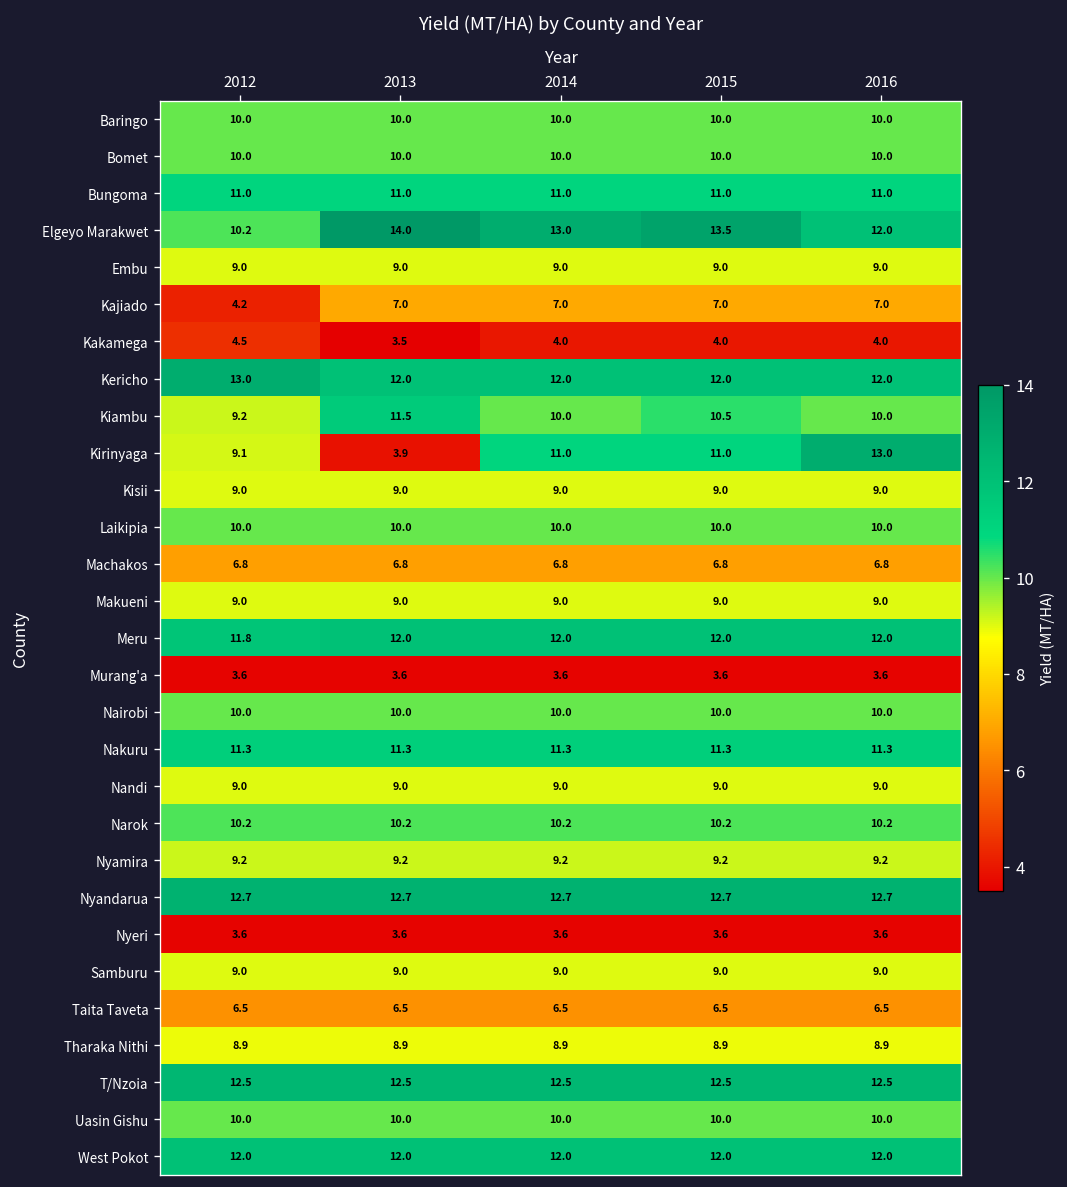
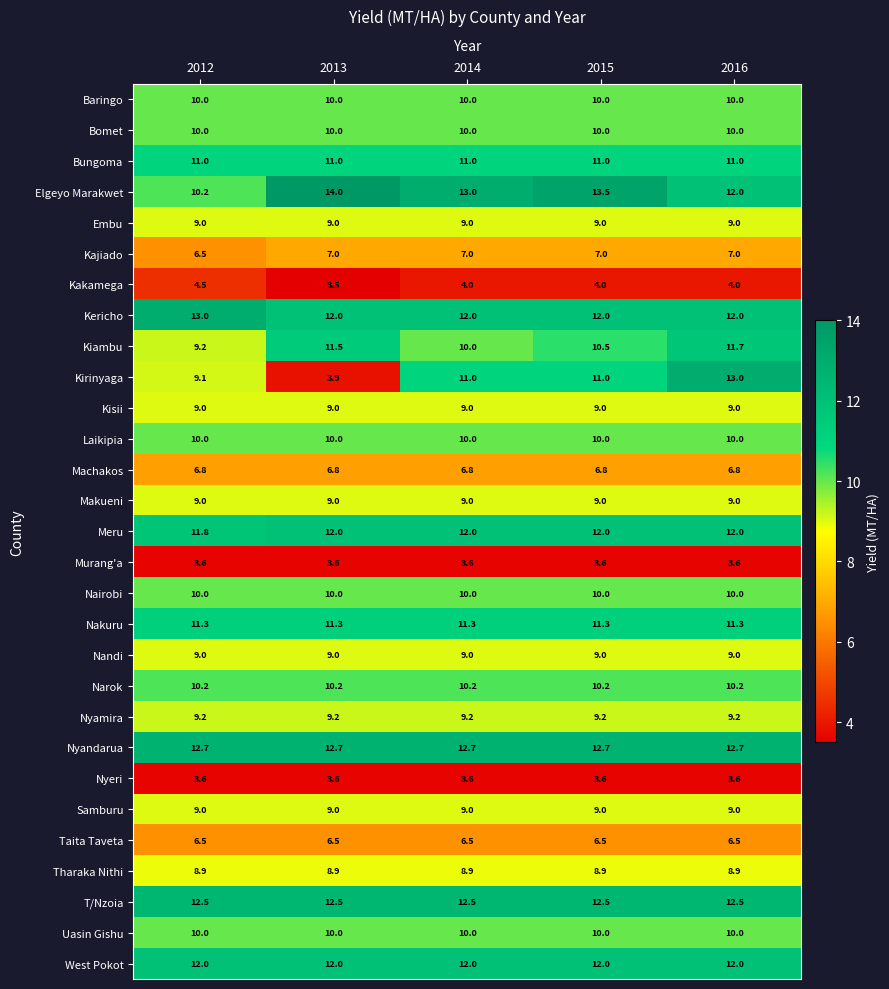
  {
    "Baringo": {
      "2012": 10.0,
      "2013": 10.0,
      "2014": 10.0,
      "2015": 10.0,
      "2016": 10.0
    },
    "Bomet": {
      "2012": 10.0,
      "2013": 10.0,
      "2014": 10.0,
      "2015": 10.0,
      "2016": 10.0
    },
    "Bungoma": {
      "2012": 11.0,
      "2013": 11.0,
      "2014": 11.0,
      "2015": 11.0,
      "2016": 11.0
    },
    "Elgeyo Marakwet": {
      "2012": 10.2,
      "2013": 14.0,
      "2014": 13.0,
      "2015": 13.5,
      "2016": 12.0
    },
    "Embu": {
      "2012": 9.0,
      "2013": 9.0,
      "2014": 9.0,
      "2015": 9.0,
      "2016": 9.0
    },
    "Kajiado": {
-     "2012": 4.2,
+     "2012": 6.5,
      "2013": 7.0,
      "2014": 7.0,
      "2015": 7.0,
      "2016": 7.0
    },
    "Kakamega": {
      "2012": 4.5,
      "2013": 3.5,
      "2014": 4.0,
      "2015": 4.0,
      "2016": 4.0
    },
    "Kericho": {
      "2012": 13.0,
      "2013": 12.0,
      "2014": 12.0,
      "2015": 12.0,
      "2016": 12.0
    },
    "Kiambu": {
      "2012": 9.2,
      "2013": 11.5,
      "2014": 10.0,
      "2015": 10.5,
-     "2016": 10.0
+     "2016": 11.7
    },
    "Kirinyaga": {
      "2012": 9.1,
      "2013": 3.9,
      "2014": 11.0,
      "2015": 11.0,
      "2016": 13.0
    },
    "Kisii": {
      "2012": 9.0,
      "2013": 9.0,
      "2014": 9.0,
      "2015": 9.0,
      "2016": 9.0
    },
    "Laikipia": {
      "2012": 10.0,
      "2013": 10.0,
      "2014": 10.0,
      "2015": 10.0,
      "2016": 10.0
    },
    "Machakos": {
      "2012": 6.8,
      "2013": 6.8,
      "2014": 6.8,
      "2015": 6.8,
      "2016": 6.8
    },
    "Makueni": {
      "2012": 9.0,
      "2013": 9.0,
      "2014": 9.0,
      "2015": 9.0,
      "2016": 9.0
    },
    "Meru": {
      "2012": 11.8,
      "2013": 12.0,
      "2014": 12.0,
      "2015": 12.0,
      "2016": 12.0
    },
    "Murang'a": {
      "2012": 3.6,
      "2013": 3.6,
      "2014": 3.6,
      "2015": 3.6,
      "2016": 3.6
    },
    "Nairobi": {
      "2012": 10.0,
      "2013": 10.0,
      "2014": 10.0,
      "2015": 10.0,
      "2016": 10.0
    },
    "Nakuru": {
      "2012": 11.3,
      "2013": 11.3,
      "2014": 11.3,
      "2015": 11.3,
      "2016": 11.3
    },
    "Nandi": {
      "2012": 9.0,
      "2013": 9.0,
      "2014": 9.0,
      "2015": 9.0,
      "2016": 9.0
    },
    "Narok": {
      "2012": 10.2,
      "2013": 10.2,
      "2014": 10.2,
      "2015": 10.2,
      "2016": 10.2
    },
    "Nyamira": {
      "2012": 9.2,
      "2013": 9.2,
      "2014": 9.2,
      "2015": 9.2,
      "2016": 9.2
    },
    "Nyandarua": {
      "2012": 12.7,
      "2013": 12.7,
      "2014": 12.7,
      "2015": 12.7,
      "2016": 12.7
    },
    "Nyeri": {
      "2012": 3.6,
      "2013": 3.6,
      "2014": 3.6,
      "2015": 3.6,
      "2016": 3.6
    },
    "Samburu": {
      "2012": 9.0,
      "2013": 9.0,
      "2014": 9.0,
      "2015": 9.0,
      "2016": 9.0
    },
    "Taita Taveta": {
      "2012": 6.5,
      "2013": 6.5,
      "2014": 6.5,
      "2015": 6.5,
      "2016": 6.5
    },
    "Tharaka Nithi": {
      "2012": 8.9,
      "2013": 8.9,
      "2014": 8.9,
      "2015": 8.9,
      "2016": 8.9
    },
    "T/Nzoia": {
      "2012": 12.5,
      "2013": 12.5,
      "2014": 12.5,
      "2015": 12.5,
      "2016": 12.5
    },
    "Uasin Gishu": {
      "2012": 10.0,
      "2013": 10.0,
      "2014": 10.0,
      "2015": 10.0,
      "2016": 10.0
    },
    "West Pokot": {
      "2012": 12.0,
      "2013": 12.0,
      "2014": 12.0,
      "2015": 12.0,
      "2016": 12.0
    }
  }
